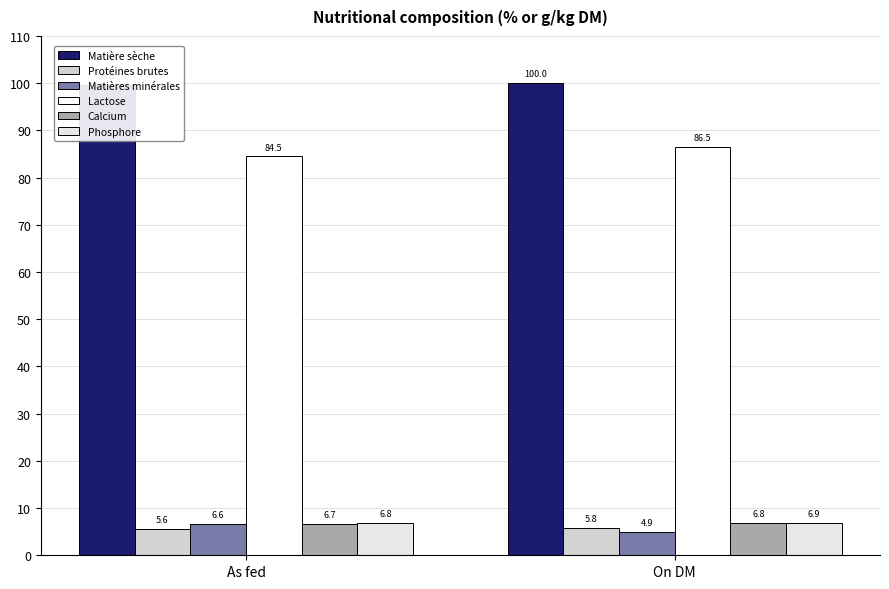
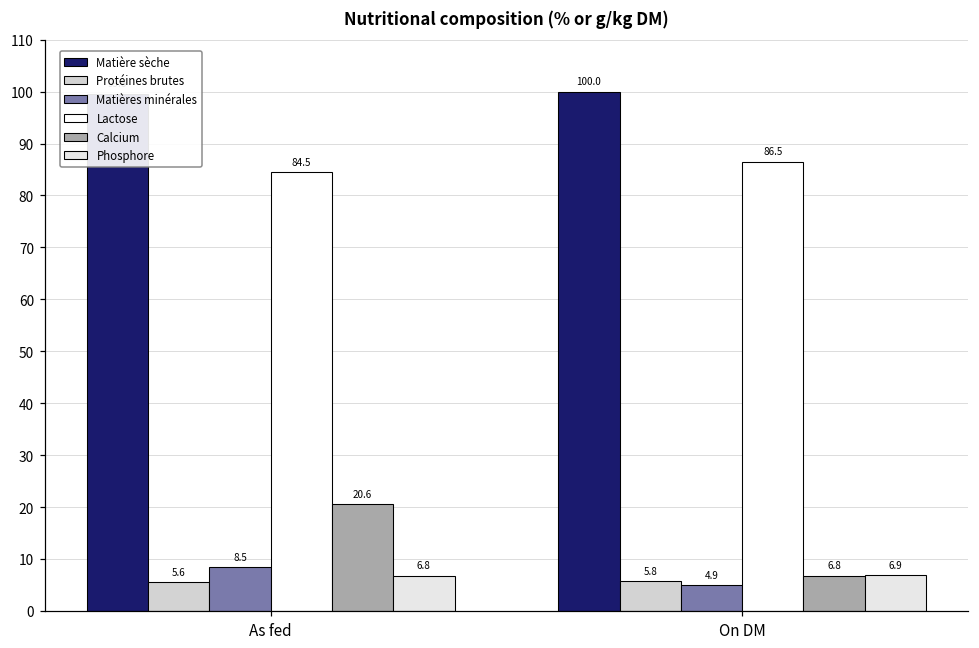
  {
    "Matière sèche": {
      "On DM": 100.0
    },
    "Matières minérales": {
-     "As fed": 6.6,
+     "As fed": 8.5,
      "On DM": 4.9
    },
    "Calcium": {
-     "As fed": 6.7,
+     "As fed": 20.6,
      "On DM": 6.8
    }
  }
